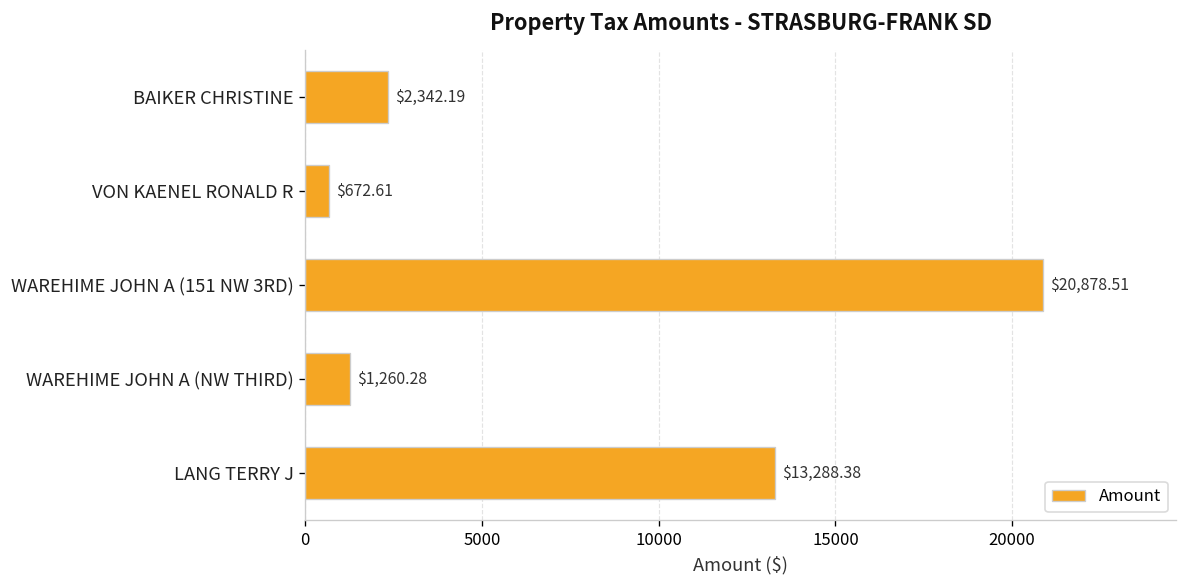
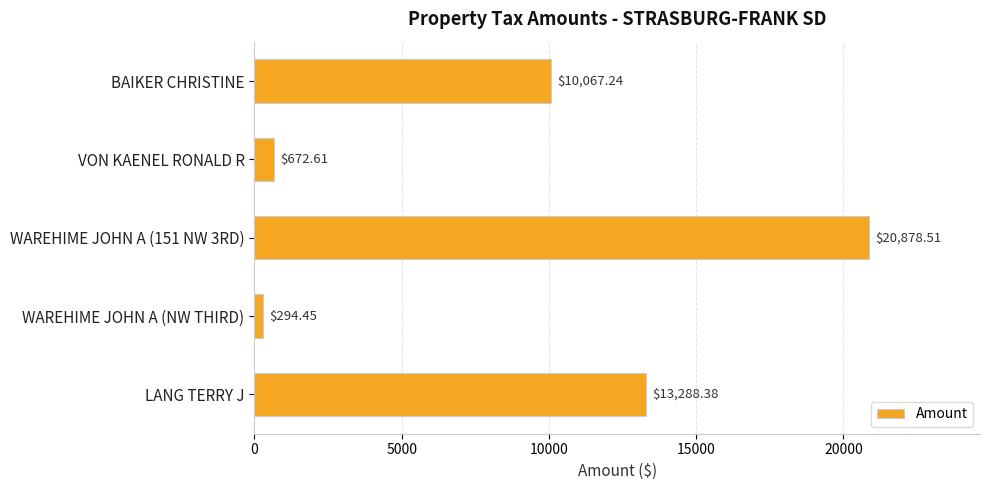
  {
-   "BAIKER CHRISTINE": "$2,342.19",
+   "BAIKER CHRISTINE": "$10,067.24",
    "VON KAENEL RONALD R": "$672.61",
    "WAREHIME JOHN A (151 NW 3RD)": "$20,878.51",
-   "WAREHIME JOHN A (NW THIRD)": "$1,260.28",
+   "WAREHIME JOHN A (NW THIRD)": "$294.45",
    "LANG TERRY J": "$13,288.38"
  }
